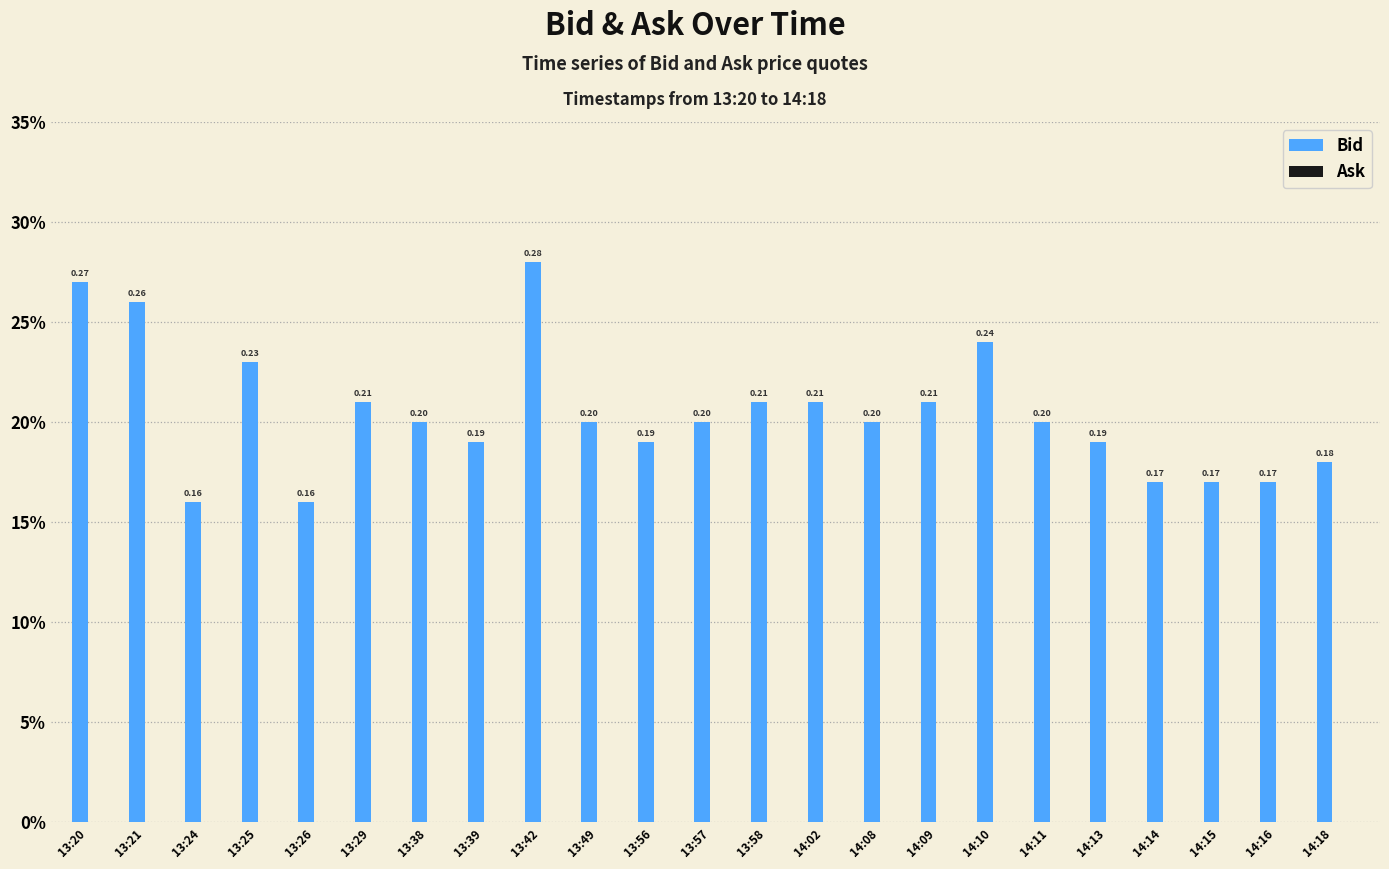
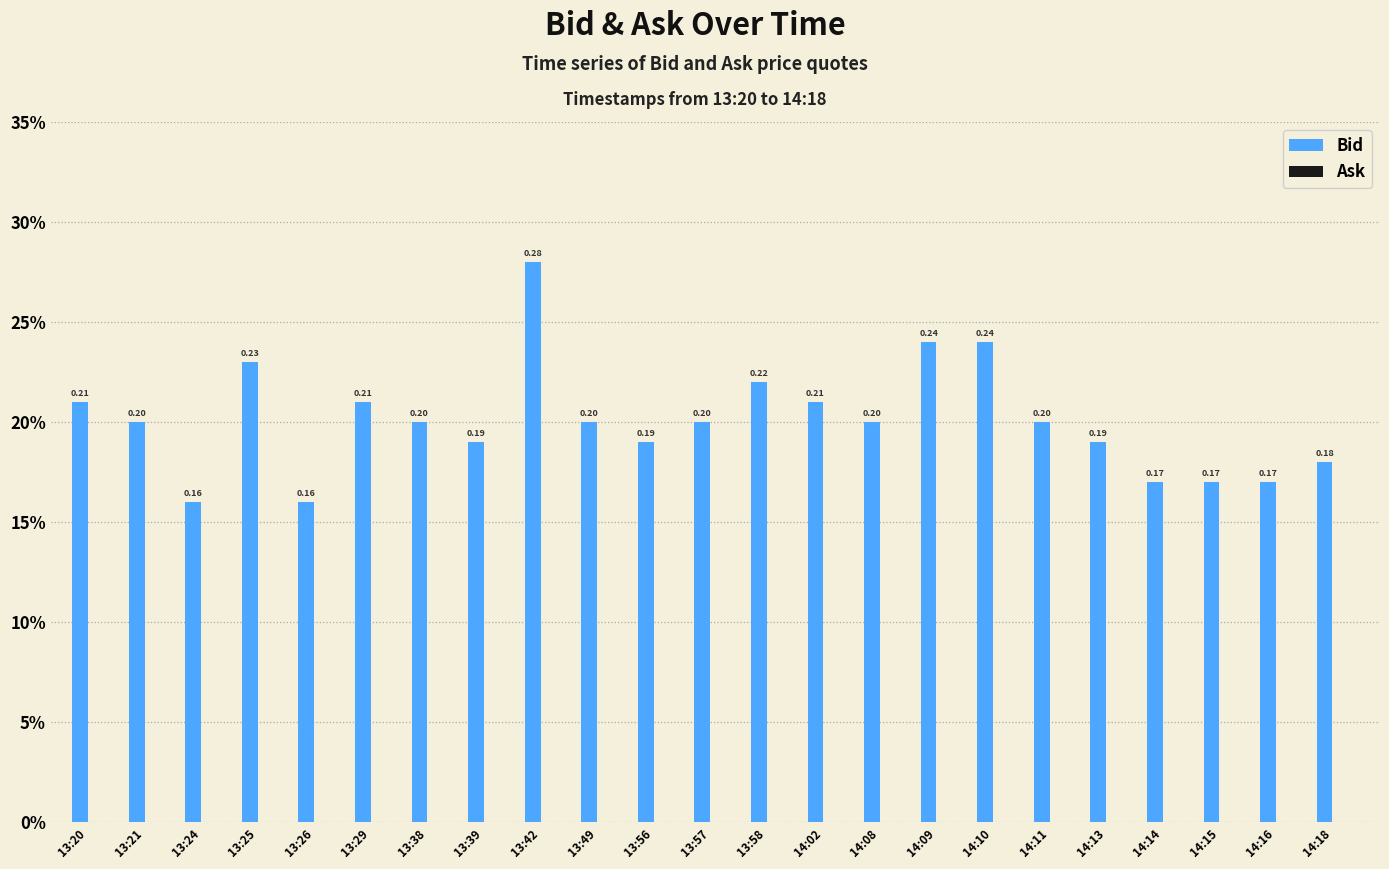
  {
    "Bid": {
-     "13:20": "0.27",
-     "13:21": "0.26",
+     "13:20": "0.21",
+     "13:21": "0.20",
      "13:24": "0.16",
      "13:25": "0.23",
      "13:26": "0.16",
      "13:29": "0.21",
      "13:38": "0.20",
      "13:39": "0.19",
      "13:42": "0.28",
      "13:49": "0.20",
      "13:56": "0.19",
      "13:57": "0.20",
-     "13:58": "0.21",
+     "13:58": "0.22",
      "14:02": "0.21",
      "14:08": "0.20",
-     "14:09": "0.21",
+     "14:09": "0.24",
      "14:10": "0.24",
      "14:11": "0.20",
      "14:13": "0.19",
      "14:14": "0.17",
      "14:15": "0.17",
      "14:16": "0.17",
      "14:18": "0.18"
    },
    "Ask": {
      "13:20": "0.0%",
      "13:21": "0.0%",
      "13:24": "0.0%",
      "13:25": "0.0%",
      "13:26": "0.0%",
      "13:29": "0.0%",
      "13:38": "0.0%",
      "13:39": "0.0%",
      "13:42": "0.0%",
      "13:49": "0.0%",
      "13:56": "0.0%",
      "13:57": "0.0%",
      "13:58": "0.0%",
      "14:02": "0.0%",
      "14:08": "0.0%",
      "14:09": "0.0%",
      "14:10": "0.0%",
      "14:11": "0.0%",
      "14:13": "0.0%",
      "14:14": "0.0%",
      "14:15": "0.0%",
      "14:16": "0.0%",
      "14:18": "0.0%"
    }
  }
